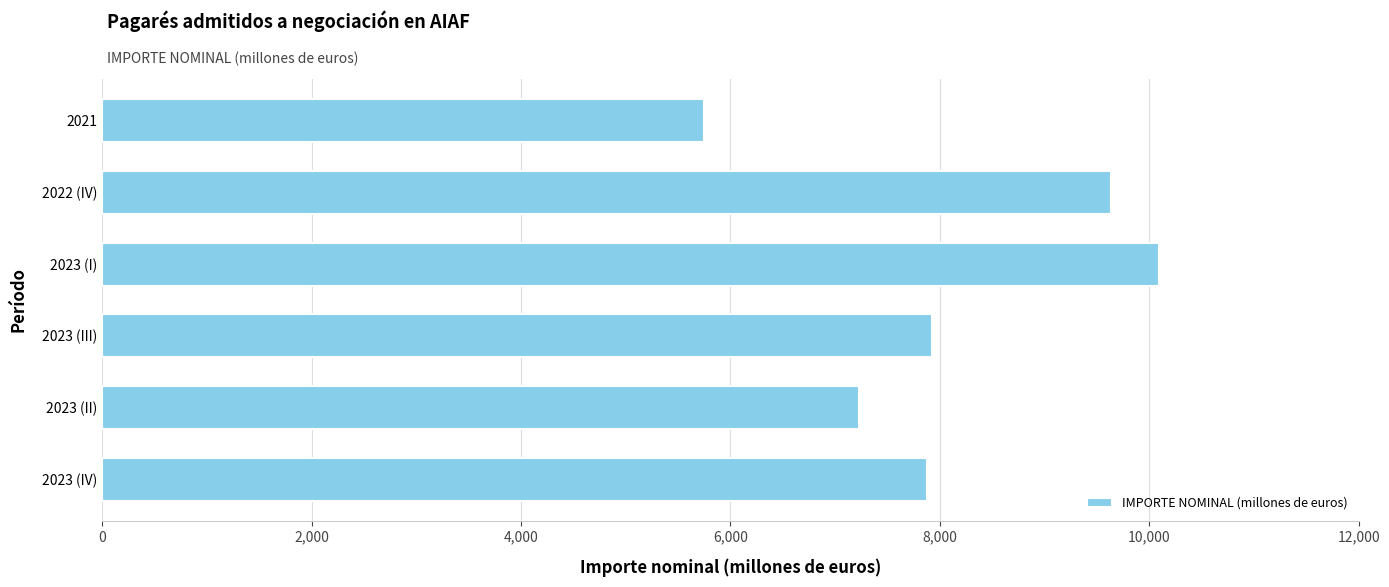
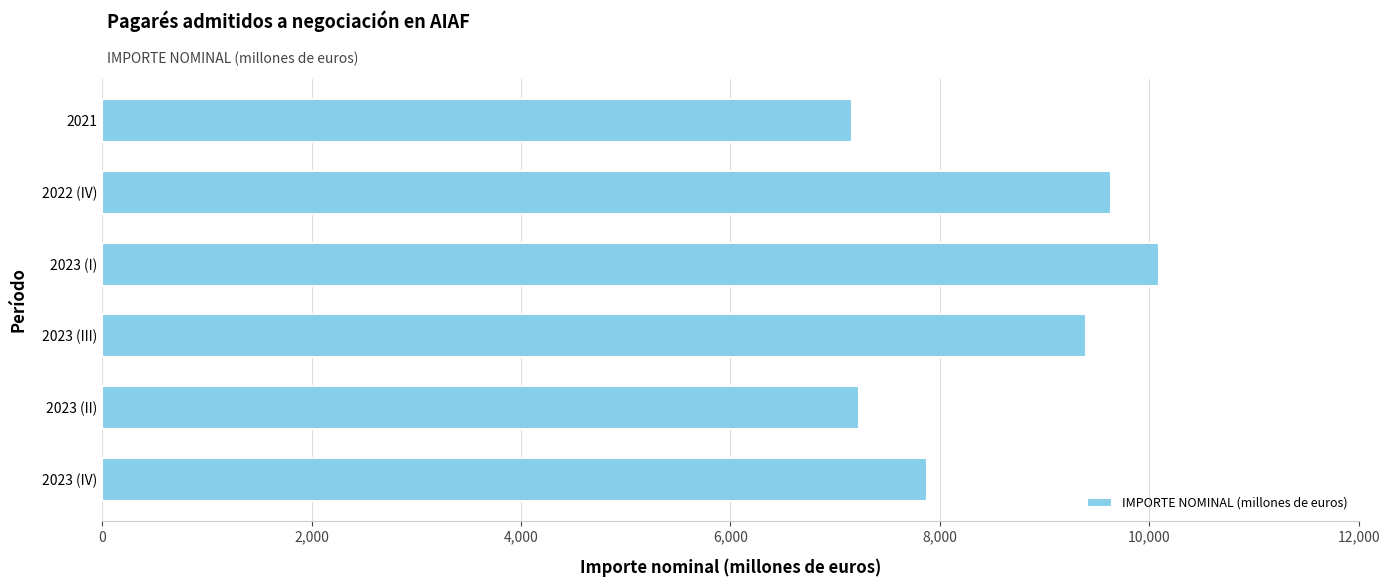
  {
-   "2021": "5,750",
+   "2021": "7,160",
    "2022 (IV)": "9,630",
    "2023 (I)": "10,090",
-   "2023 (III)": "7,930",
+   "2023 (III)": "9,400",
    "2023 (II)": "7,230",
    "2023 (IV)": "7,880"
  }
